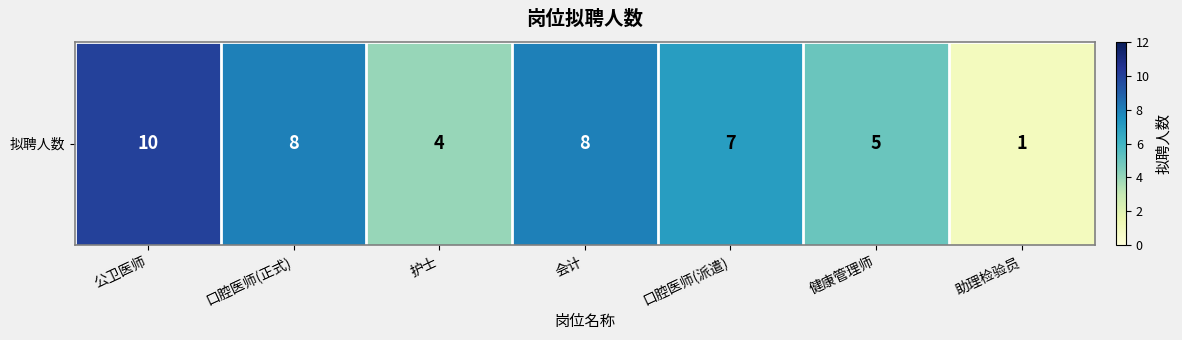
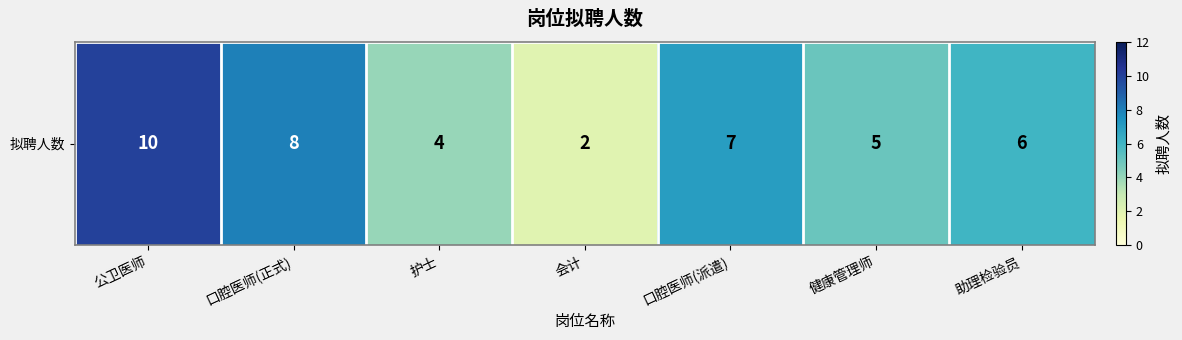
  {
    "拟聘人数": {
      "公卫医师": 10,
      "口腔医师(正式)": 8,
      "护士": 4,
-     "会计": 8,
+     "会计": 2,
      "口腔医师(派遣)": 7,
      "健康管理师": 5,
-     "助理检验员": 1
+     "助理检验员": 6
    }
  }
